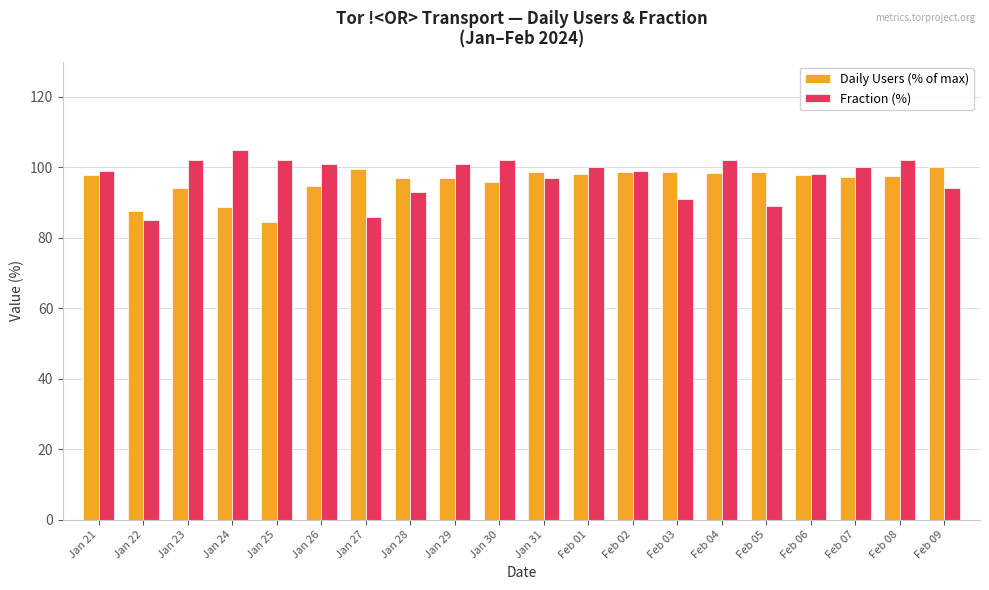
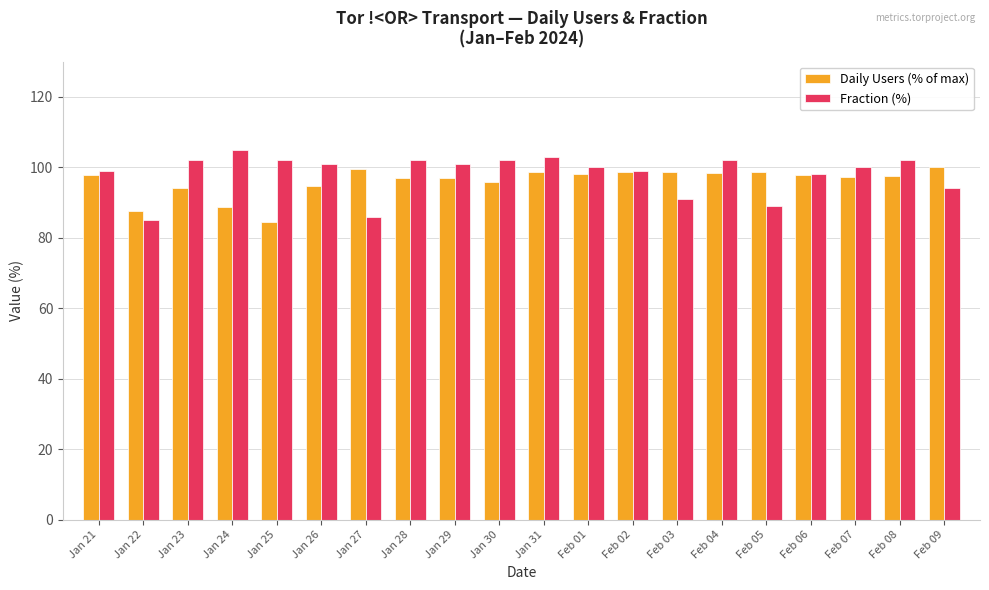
  {
    "Daily Users (% of max)": {
      "Jan 21": 98,
      "Jan 22": 88,
      "Jan 23": 94,
      "Jan 24": 89,
      "Jan 25": 85,
      "Jan 26": 95,
      "Jan 27": 99,
      "Jan 28": 97,
      "Jan 29": 97,
      "Jan 30": 96,
      "Jan 31": 99,
      "Feb 01": 98,
      "Feb 02": 99,
      "Feb 03": 99,
      "Feb 04": 98,
      "Feb 05": 99,
      "Feb 06": 98,
      "Feb 07": 97,
      "Feb 08": 98,
      "Feb 09": 100
    },
    "Fraction (%)": {
      "Jan 21": 99,
      "Jan 22": 85,
      "Jan 23": 102,
      "Jan 24": 105,
      "Jan 25": 102,
      "Jan 26": 101,
      "Jan 27": 86,
-     "Jan 28": 93,
+     "Jan 28": 102,
      "Jan 29": 101,
      "Jan 30": 102,
-     "Jan 31": 97,
+     "Jan 31": 103,
      "Feb 01": 100,
      "Feb 02": 99,
      "Feb 03": 91,
      "Feb 04": 102,
      "Feb 05": 89,
      "Feb 06": 98,
      "Feb 07": 100,
      "Feb 08": 102,
      "Feb 09": 94
    }
  }
